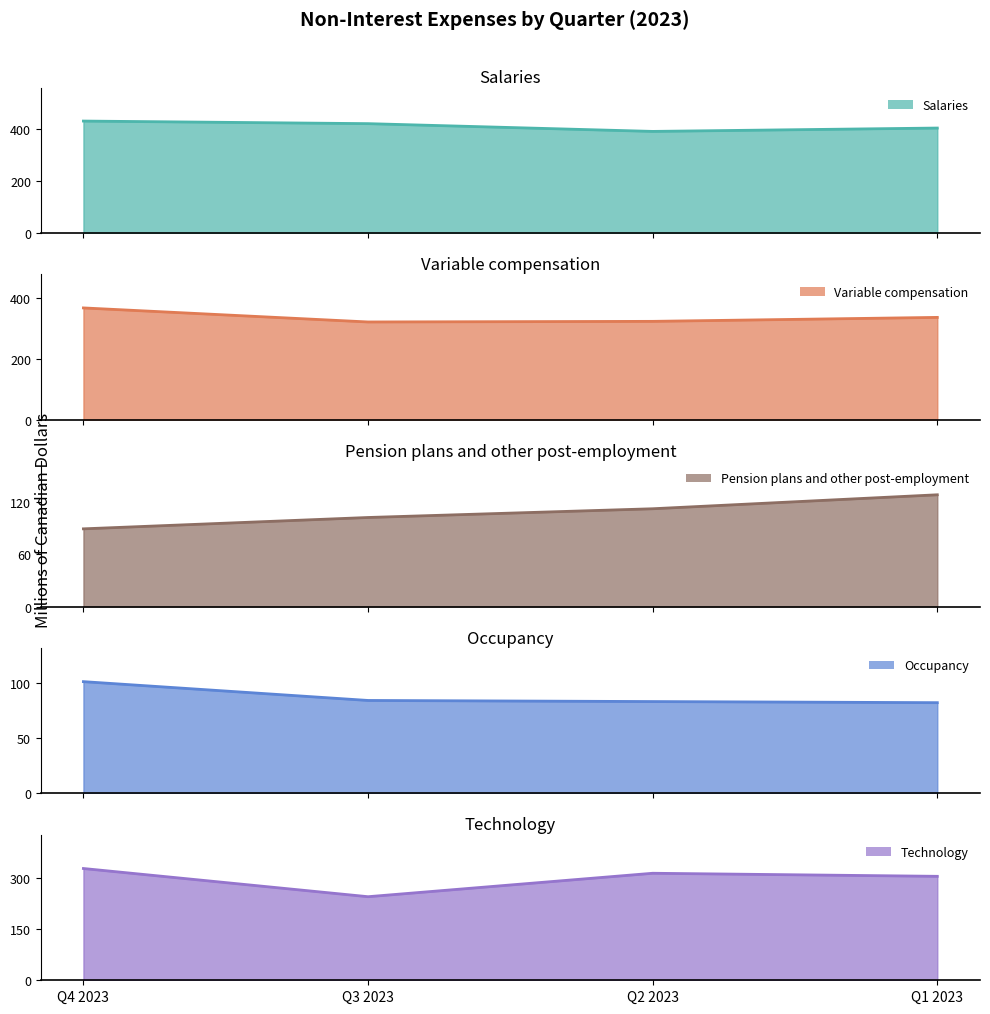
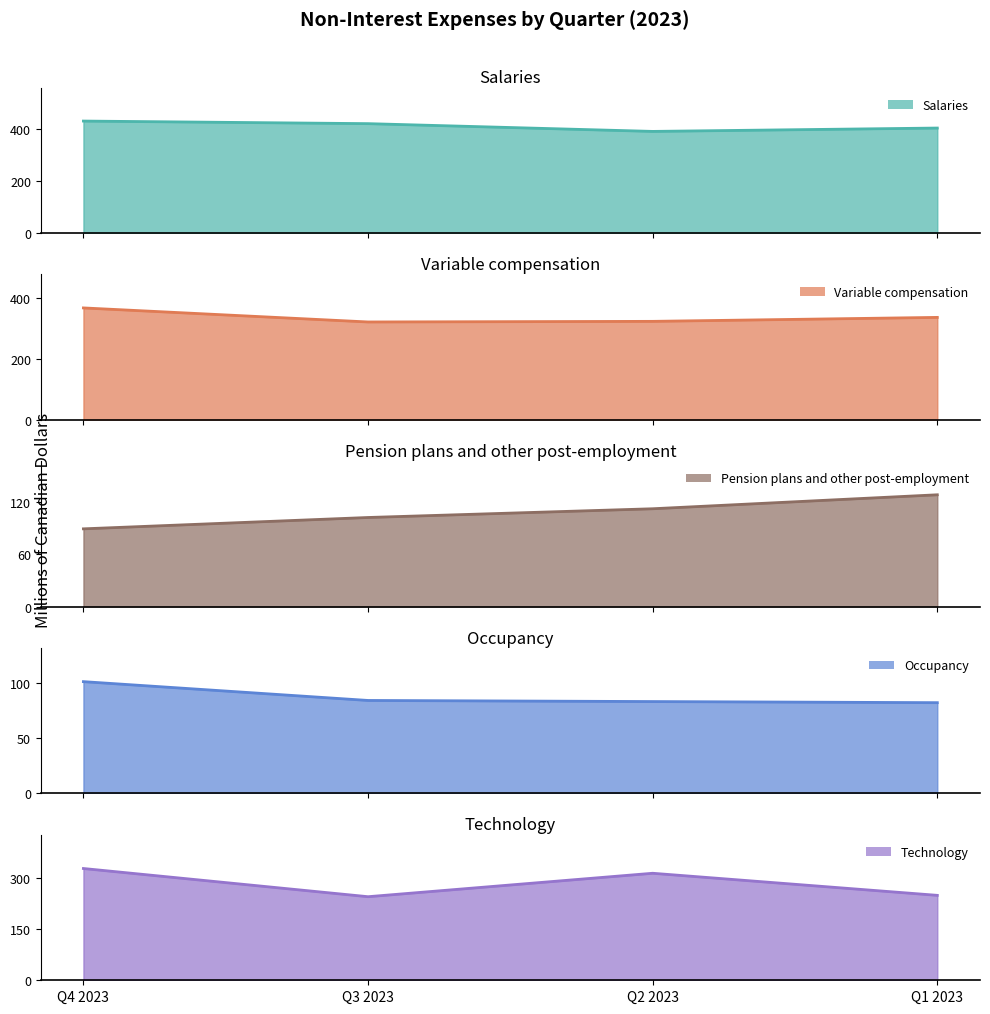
  {
    "Technology": {
      "Q4 2023": 330,
      "Q3 2023": 250,
      "Q2 2023": 320,
-     "Q1 2023": 310
+     "Q1 2023": 250
    }
  }
